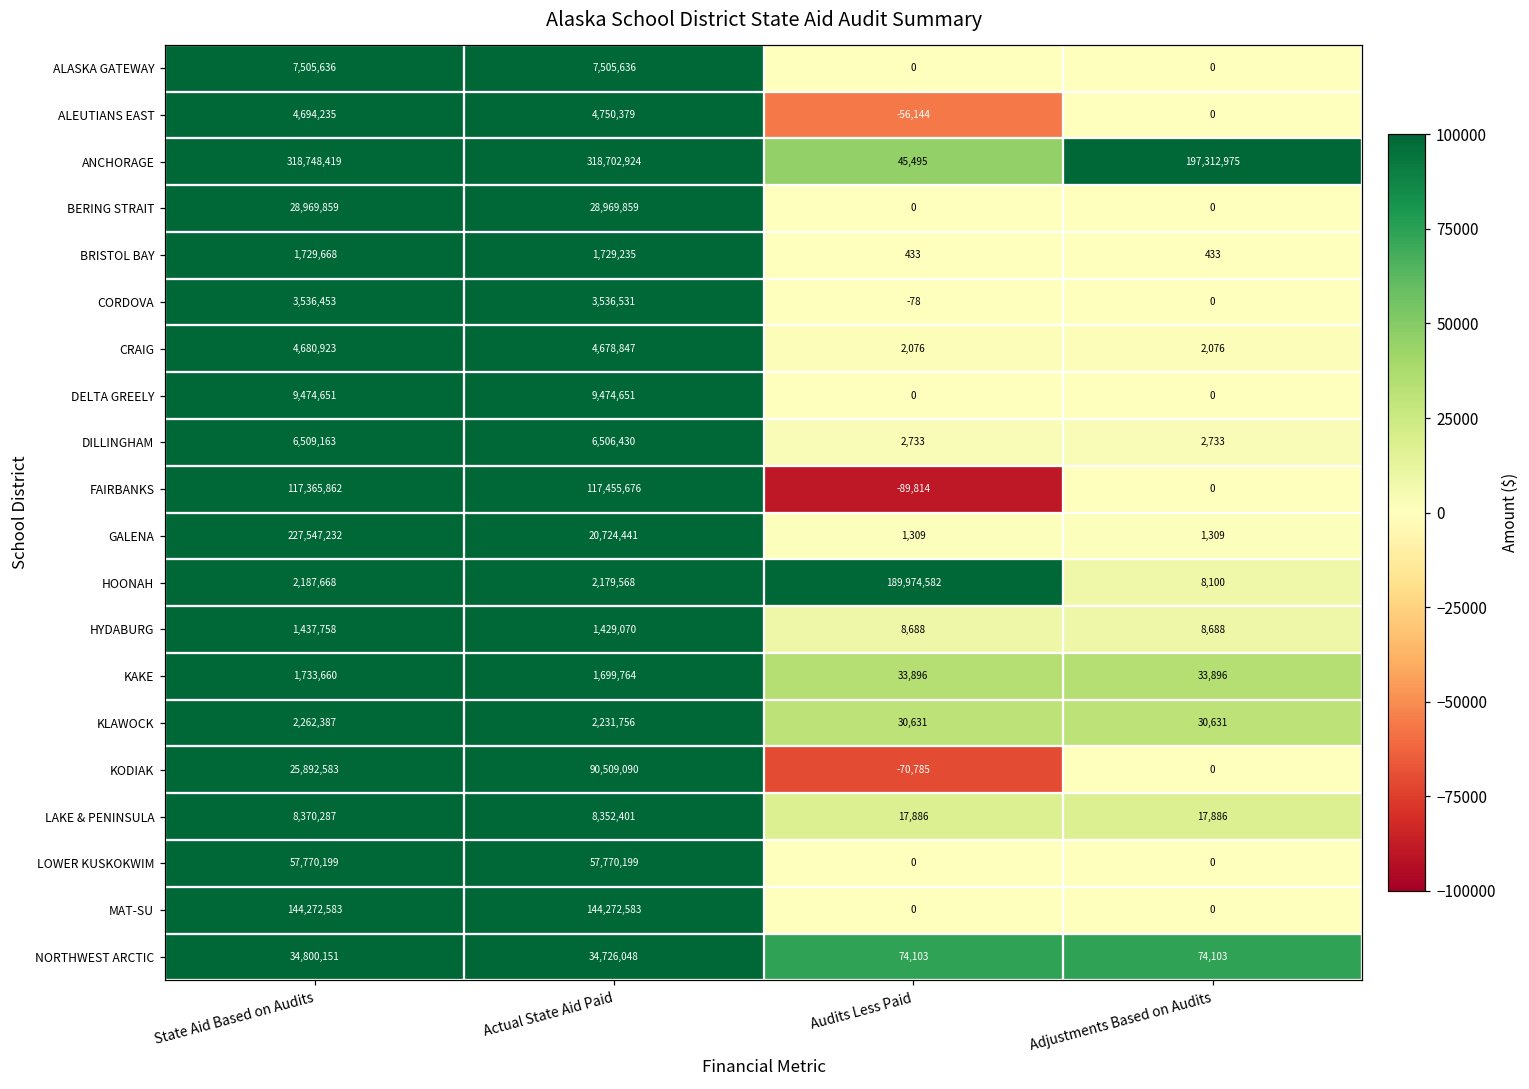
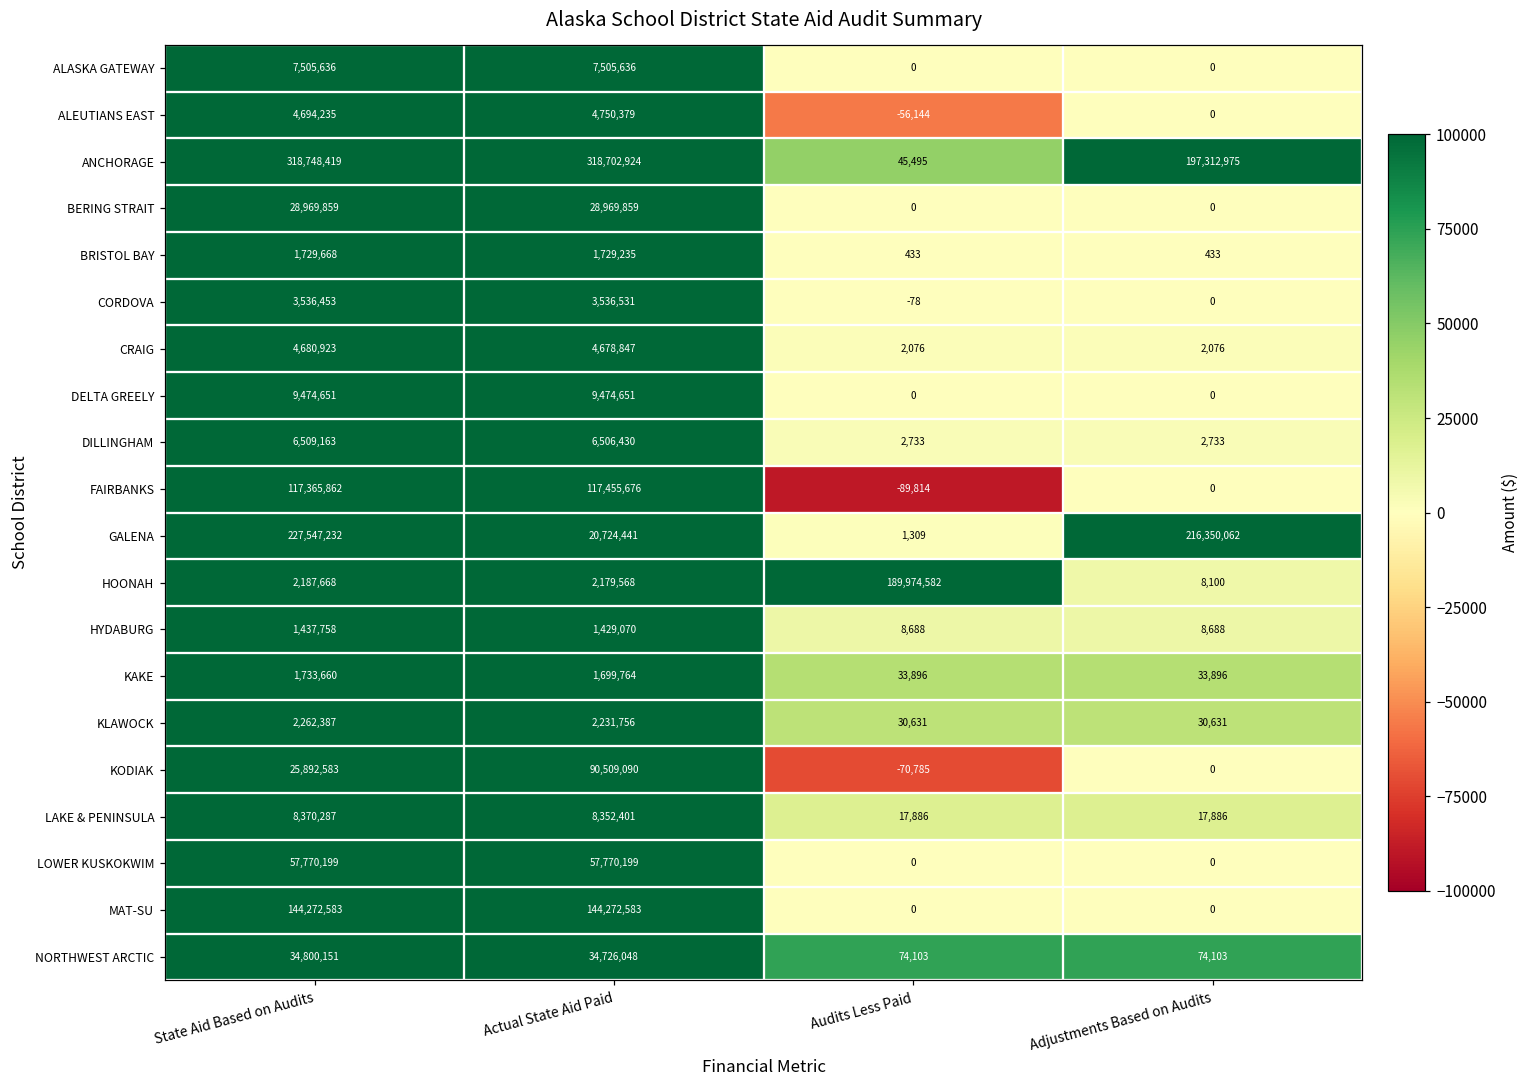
  {
    "ALASKA GATEWAY": {
      "State Aid Based on Audits": "7,505,636",
      "Actual State Aid Paid": "7,505,636",
      "Audits Less Paid": "0",
      "Adjustments Based on Audits": "0"
    },
    "ALEUTIANS EAST": {
      "State Aid Based on Audits": "4,694,235",
      "Actual State Aid Paid": "4,750,379",
      "Audits Less Paid": "-56,144",
      "Adjustments Based on Audits": "0"
    },
    "ANCHORAGE": {
      "State Aid Based on Audits": "318,748,419",
      "Actual State Aid Paid": "318,702,924",
      "Audits Less Paid": "45,495",
      "Adjustments Based on Audits": "197,312,975"
    },
    "BERING STRAIT": {
      "State Aid Based on Audits": "28,969,859",
      "Actual State Aid Paid": "28,969,859",
      "Audits Less Paid": "0",
      "Adjustments Based on Audits": "0"
    },
    "BRISTOL BAY": {
      "State Aid Based on Audits": "1,729,668",
      "Actual State Aid Paid": "1,729,235",
      "Audits Less Paid": "433",
      "Adjustments Based on Audits": "433"
    },
    "CORDOVA": {
      "State Aid Based on Audits": "3,536,453",
      "Actual State Aid Paid": "3,536,531",
      "Audits Less Paid": "-78",
      "Adjustments Based on Audits": "0"
    },
    "CRAIG": {
      "State Aid Based on Audits": "4,680,923",
      "Actual State Aid Paid": "4,678,847",
      "Audits Less Paid": "2,076",
      "Adjustments Based on Audits": "2,076"
    },
    "DELTA GREELY": {
      "State Aid Based on Audits": "9,474,651",
      "Actual State Aid Paid": "9,474,651",
      "Audits Less Paid": "0",
      "Adjustments Based on Audits": "0"
    },
    "DILLINGHAM": {
      "State Aid Based on Audits": "6,509,163",
      "Actual State Aid Paid": "6,506,430",
      "Audits Less Paid": "2,733",
      "Adjustments Based on Audits": "2,733"
    },
    "FAIRBANKS": {
      "State Aid Based on Audits": "117,365,862",
      "Actual State Aid Paid": "117,455,676",
      "Audits Less Paid": "-89,814",
      "Adjustments Based on Audits": "0"
    },
    "GALENA": {
      "State Aid Based on Audits": "227,547,232",
      "Actual State Aid Paid": "20,724,441",
      "Audits Less Paid": "1,309",
-     "Adjustments Based on Audits": "1,309"
+     "Adjustments Based on Audits": "216,350,062"
    },
    "HOONAH": {
      "State Aid Based on Audits": "2,187,668",
      "Actual State Aid Paid": "2,179,568",
      "Audits Less Paid": "189,974,582",
      "Adjustments Based on Audits": "8,100"
    },
    "HYDABURG": {
      "State Aid Based on Audits": "1,437,758",
      "Actual State Aid Paid": "1,429,070",
      "Audits Less Paid": "8,688",
      "Adjustments Based on Audits": "8,688"
    },
    "KAKE": {
      "State Aid Based on Audits": "1,733,660",
      "Actual State Aid Paid": "1,699,764",
      "Audits Less Paid": "33,896",
      "Adjustments Based on Audits": "33,896"
    },
    "KLAWOCK": {
      "State Aid Based on Audits": "2,262,387",
      "Actual State Aid Paid": "2,231,756",
      "Audits Less Paid": "30,631",
      "Adjustments Based on Audits": "30,631"
    },
    "KODIAK": {
      "State Aid Based on Audits": "25,892,583",
      "Actual State Aid Paid": "90,509,090",
      "Audits Less Paid": "-70,785",
      "Adjustments Based on Audits": "0"
    },
    "LAKE & PENINSULA": {
      "State Aid Based on Audits": "8,370,287",
      "Actual State Aid Paid": "8,352,401",
      "Audits Less Paid": "17,886",
      "Adjustments Based on Audits": "17,886"
    },
    "LOWER KUSKOKWIM": {
      "State Aid Based on Audits": "57,770,199",
      "Actual State Aid Paid": "57,770,199",
      "Audits Less Paid": "0",
      "Adjustments Based on Audits": "0"
    },
    "MAT-SU": {
      "State Aid Based on Audits": "144,272,583",
      "Actual State Aid Paid": "144,272,583",
      "Audits Less Paid": "0",
      "Adjustments Based on Audits": "0"
    },
    "NORTHWEST ARCTIC": {
      "State Aid Based on Audits": "34,800,151",
      "Actual State Aid Paid": "34,726,048",
      "Audits Less Paid": "74,103",
      "Adjustments Based on Audits": "74,103"
    }
  }
